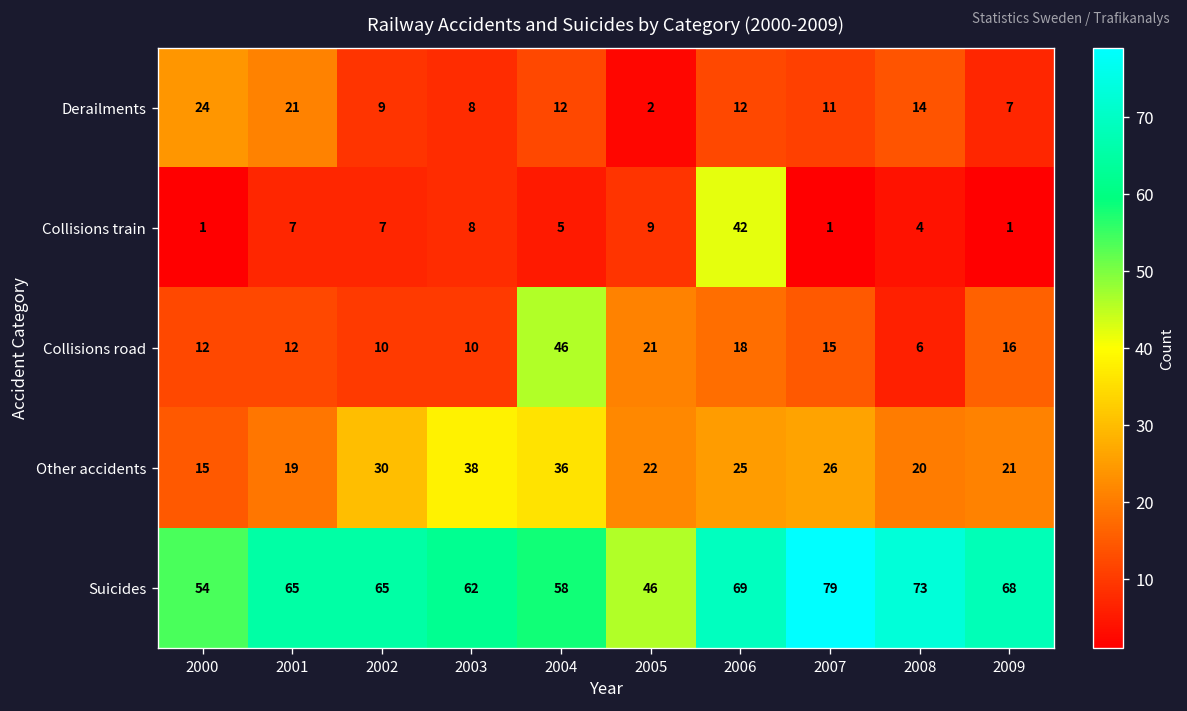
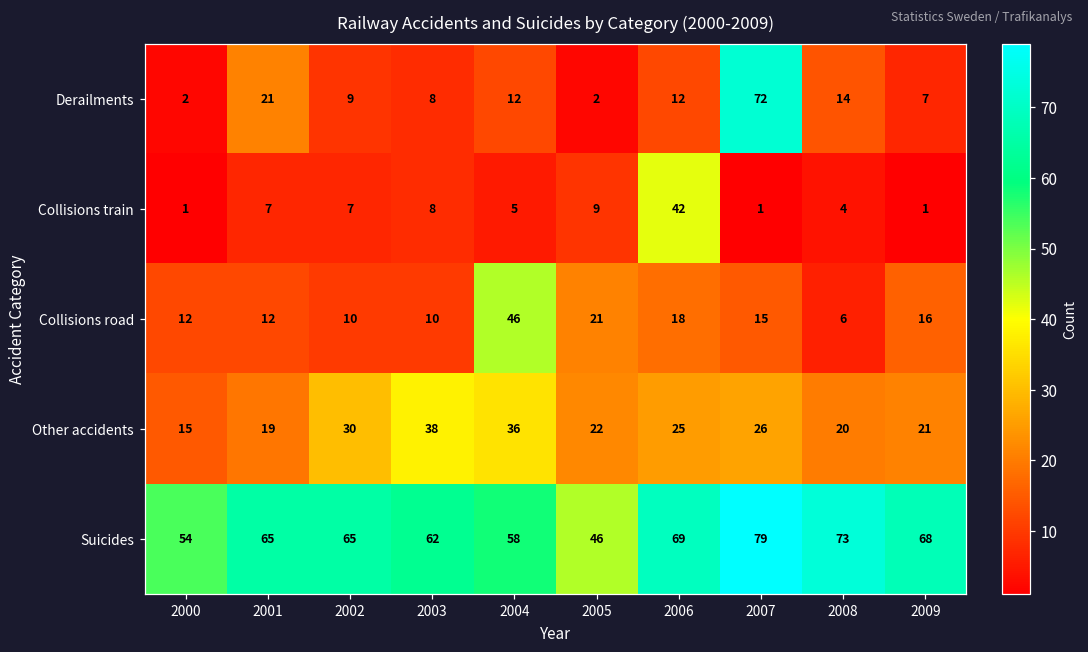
  {
    "Derailments": {
-     "2000": 24,
+     "2000": 2,
      "2001": 21,
      "2002": 9,
      "2003": 8,
      "2004": 12,
      "2005": 2,
      "2006": 12,
-     "2007": 11,
+     "2007": 72,
      "2008": 14,
      "2009": 7
    },
    "Collisions train": {
      "2000": 1,
      "2001": 7,
      "2002": 7,
      "2003": 8,
      "2004": 5,
      "2005": 9,
      "2006": 42,
      "2007": 1,
      "2008": 4,
      "2009": 1
    },
    "Collisions road": {
      "2000": 12,
      "2001": 12,
      "2002": 10,
      "2003": 10,
      "2004": 46,
      "2005": 21,
      "2006": 18,
      "2007": 15,
      "2008": 6,
      "2009": 16
    },
    "Other accidents": {
      "2000": 15,
      "2001": 19,
      "2002": 30,
      "2003": 38,
      "2004": 36,
      "2005": 22,
      "2006": 25,
      "2007": 26,
      "2008": 20,
      "2009": 21
    },
    "Suicides": {
      "2000": 54,
      "2001": 65,
      "2002": 65,
      "2003": 62,
      "2004": 58,
      "2005": 46,
      "2006": 69,
      "2007": 79,
      "2008": 73,
      "2009": 68
    }
  }
